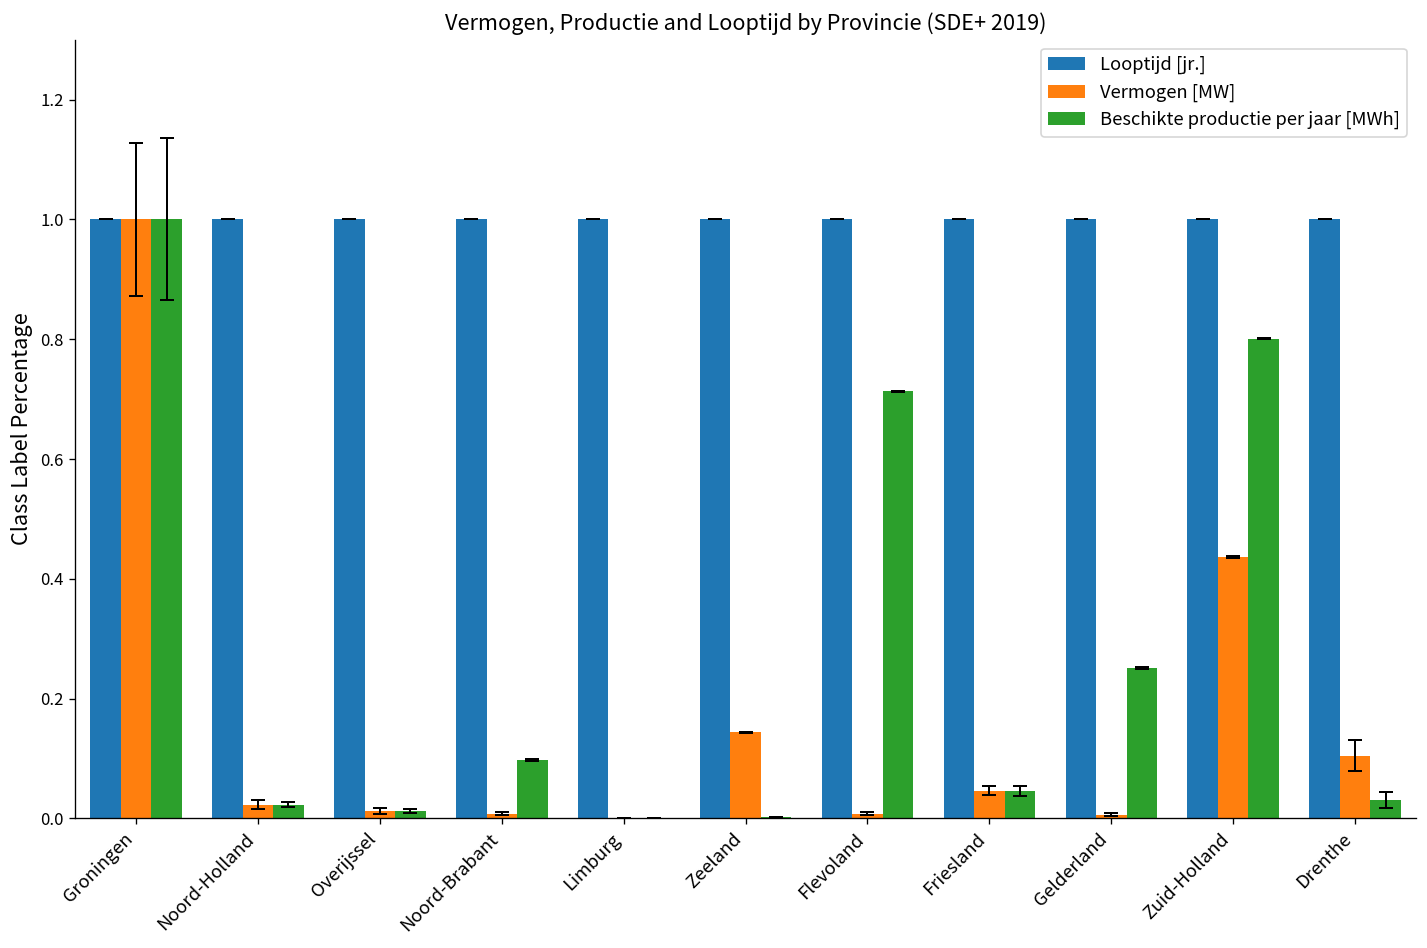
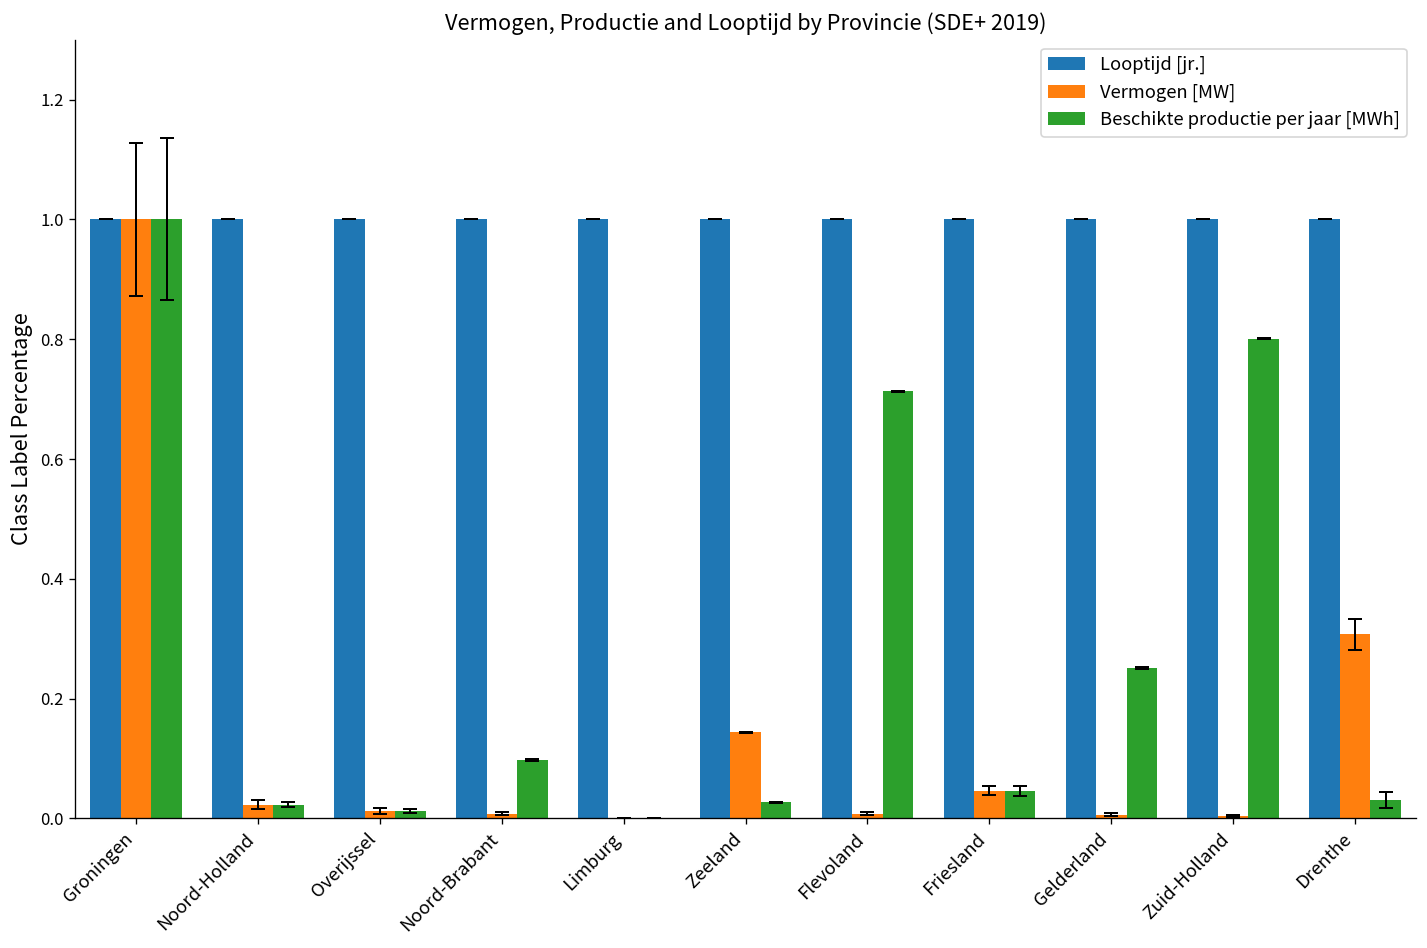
  {
    "Vermogen [MW]": {
      "Groningen": 1.00,
      "Noord-Holland": 0.02,
      "Overijssel": 0.01,
      "Noord-Brabant": 0.01,
      "Zeeland": 0.14,
      "Flevoland": 0.01,
      "Friesland": 0.05,
      "Gelderland": 0.01,
-     "Zuid-Holland": 0.44,
-     "Drenthe": 0.11
+     "Zuid-Holland": 0.00,
+     "Drenthe": 0.31
    },
    "Beschikte productie per jaar [MWh]": {
      "Groningen": 1.00,
      "Noord-Holland": 0.02,
      "Overijssel": 0.01,
      "Noord-Brabant": 0.10,
-     "Zeeland": 0.00,
+     "Zeeland": 0.03,
      "Flevoland": 0.71,
      "Friesland": 0.05,
      "Gelderland": 0.25,
      "Zuid-Holland": 0.80,
      "Drenthe": 0.03
    }
  }
